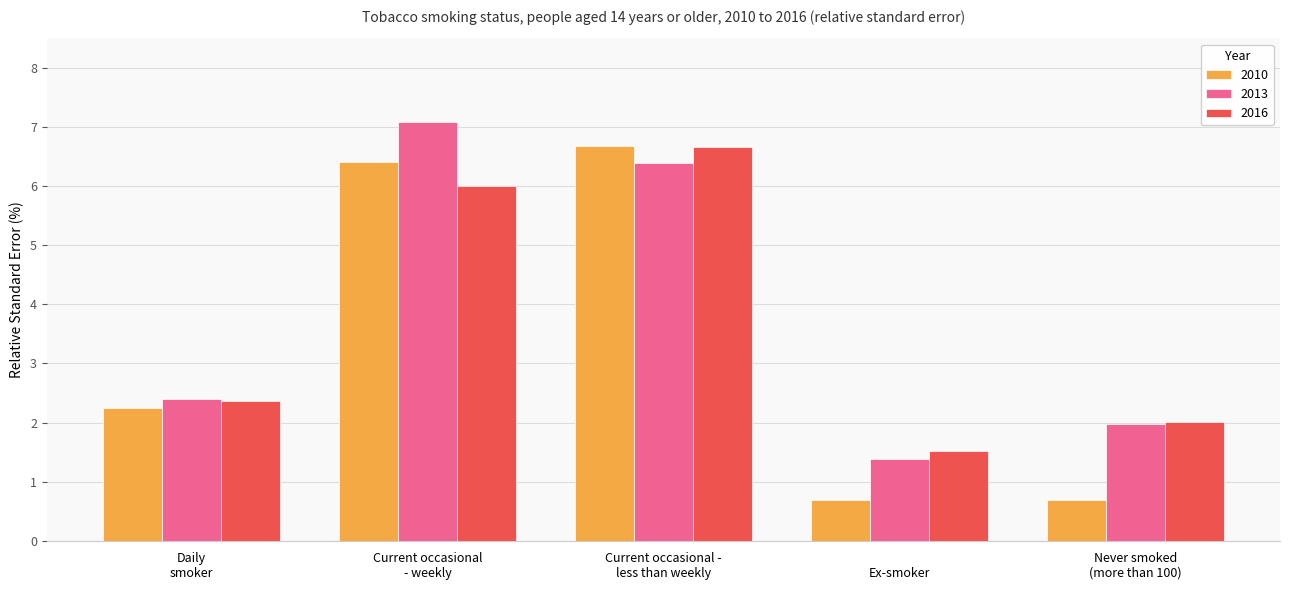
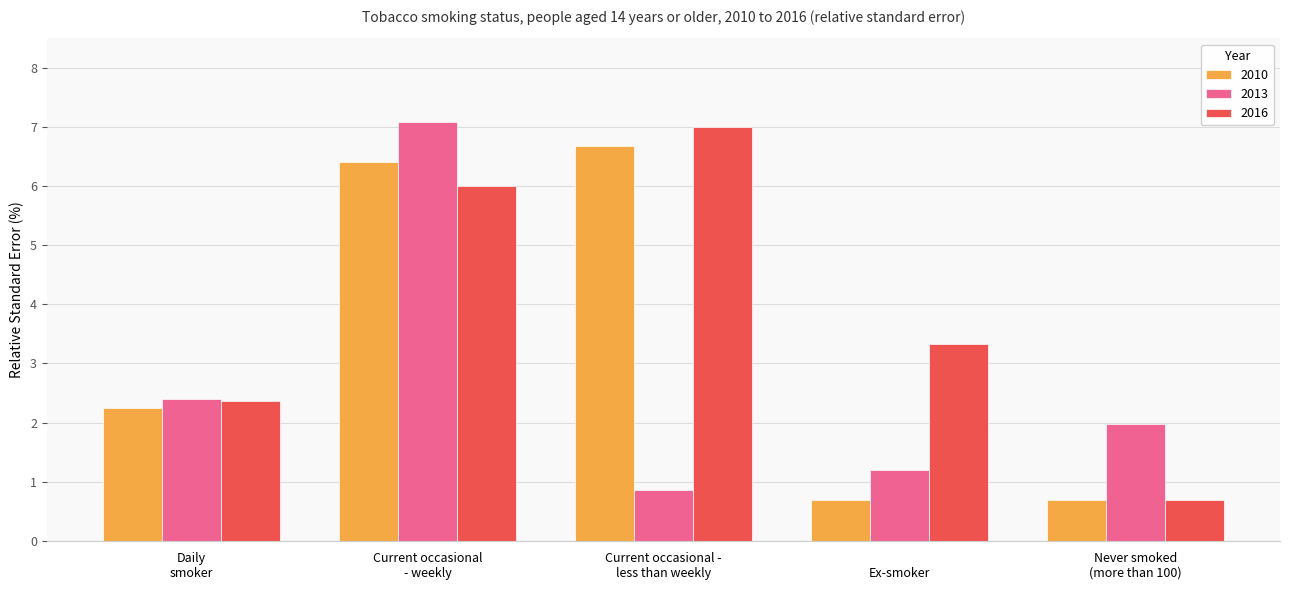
  {
    "2010": {
      "Daily smoker": 2.2,
      "Current occasional - weekly": 6.4,
      "Current occasional - less than weekly": 6.7,
      "Ex-smoker": 0.7,
      "Never smoked (more than 100)": 0.7
    },
    "2013": {
      "Daily smoker": 2.4,
      "Current occasional - weekly": 7.1,
-     "Current occasional - less than weekly": 6.4,
-     "Ex-smoker": 1.4,
+     "Current occasional - less than weekly": 0.9,
+     "Ex-smoker": 1.2,
      "Never smoked (more than 100)": 2.0
    },
    "2016": {
      "Daily smoker": 2.4,
      "Current occasional - weekly": 6.0,
-     "Current occasional - less than weekly": 6.7,
-     "Ex-smoker": 1.5,
-     "Never smoked (more than 100)": 2.0
+     "Current occasional - less than weekly": 7.0,
+     "Ex-smoker": 3.3,
+     "Never smoked (more than 100)": 0.7
    }
  }
